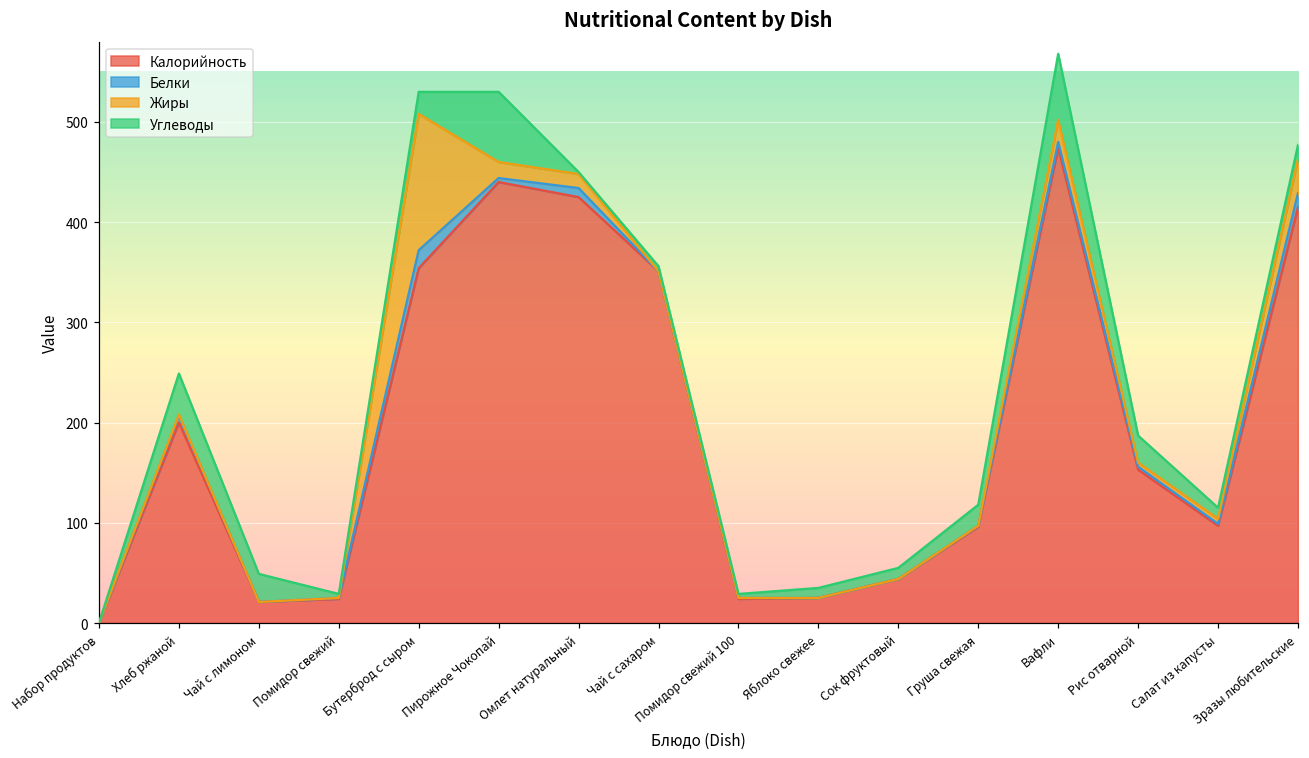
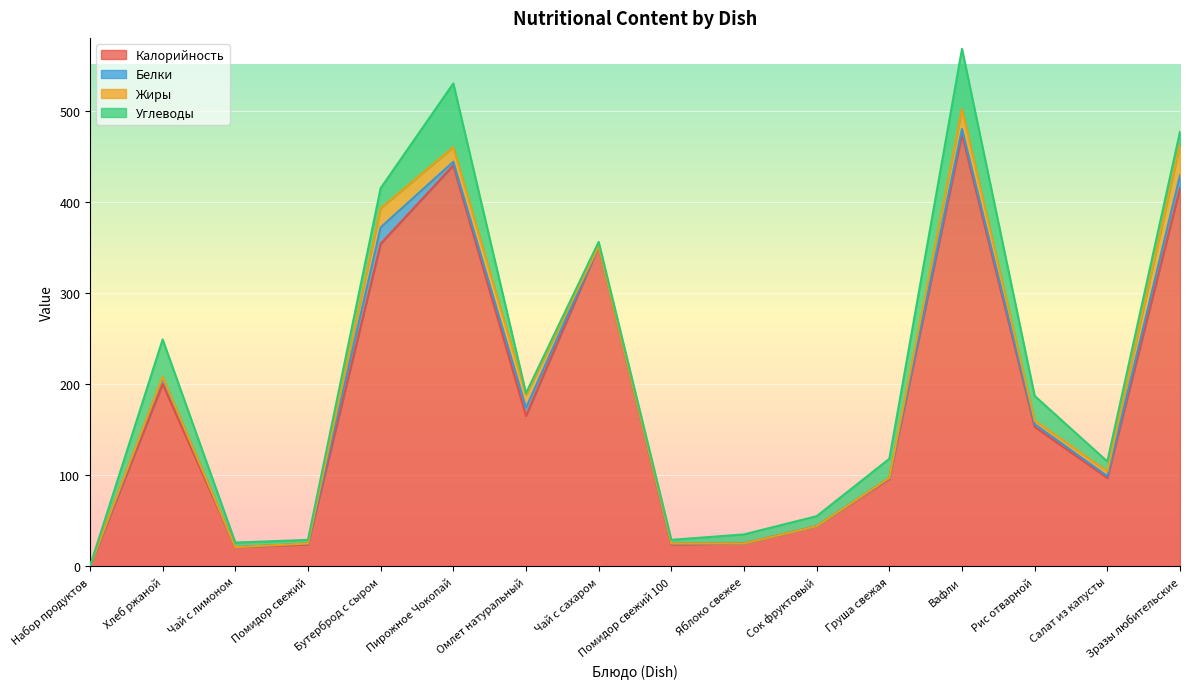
  {
    "Калорийность": {
      "Хлеб ржаной": 200,
      "Бутерброд с сыром": 350,
      "Пирожное Чокопай": 440,
-     "Омлет натуральный": 430,
+     "Омлет натуральный": 170,
      "Вафли": 470,
      "Рис отварной": 150,
      "Зразы любительские": 420
    },
    "Белки": {
      "Бутерброд с сыром": 20,
      "Пирожное Чокопай": 0,
      "Омлет натуральный": 10,
      "Вафли": 10,
      "Рис отварной": 0,
      "Зразы любительские": 10
    },
    "Жиры": {
-     "Бутерброд с сыром": 140,
+     "Бутерброд с сыром": 20,
      "Пирожное Чокопай": 20,
      "Вафли": 20,
      "Рис отварной": 0,
      "Салат из капусты": 10,
      "Зразы любительские": 30
    },
    "Углеводы": {
      "Хлеб ржаной": 40,
-     "Чай с лимоном": 30,
+     "Чай с лимоном": 10,
      "Помидор свежий": 0,
      "Бутерброд с сыром": 20,
      "Пирожное Чокопай": 70,
      "Чай с сахаром": 10,
      "Помидор свежий 100": 0,
      "Яблоко свежее": 10,
      "Сок фруктовый": 10,
      "Груша свежая": 20,
      "Вафли": 70,
      "Рис отварной": 30,
      "Салат из капусты": 10,
      "Зразы любительские": 10
    }
  }
